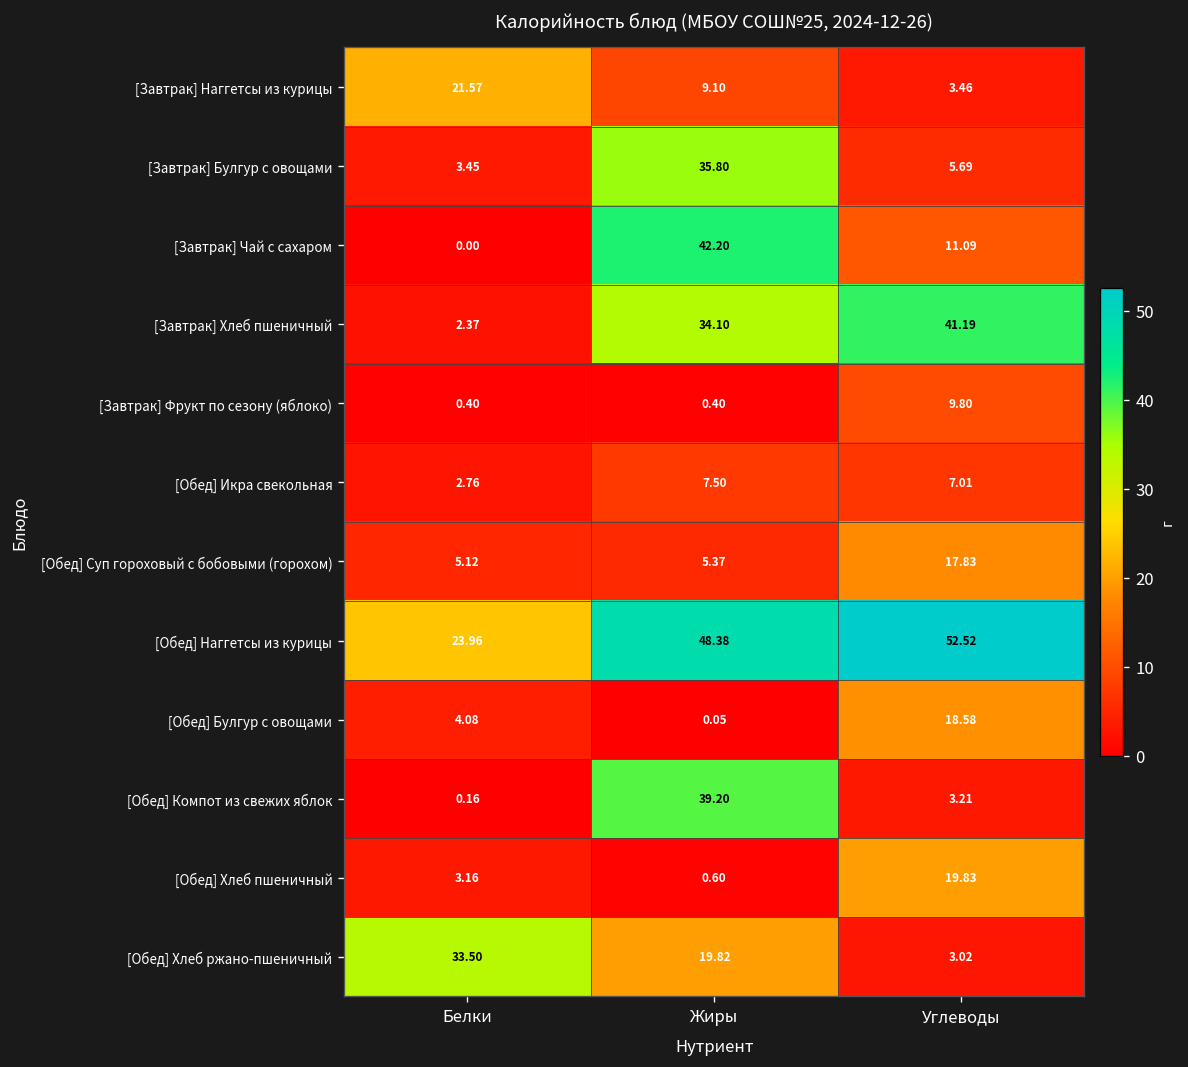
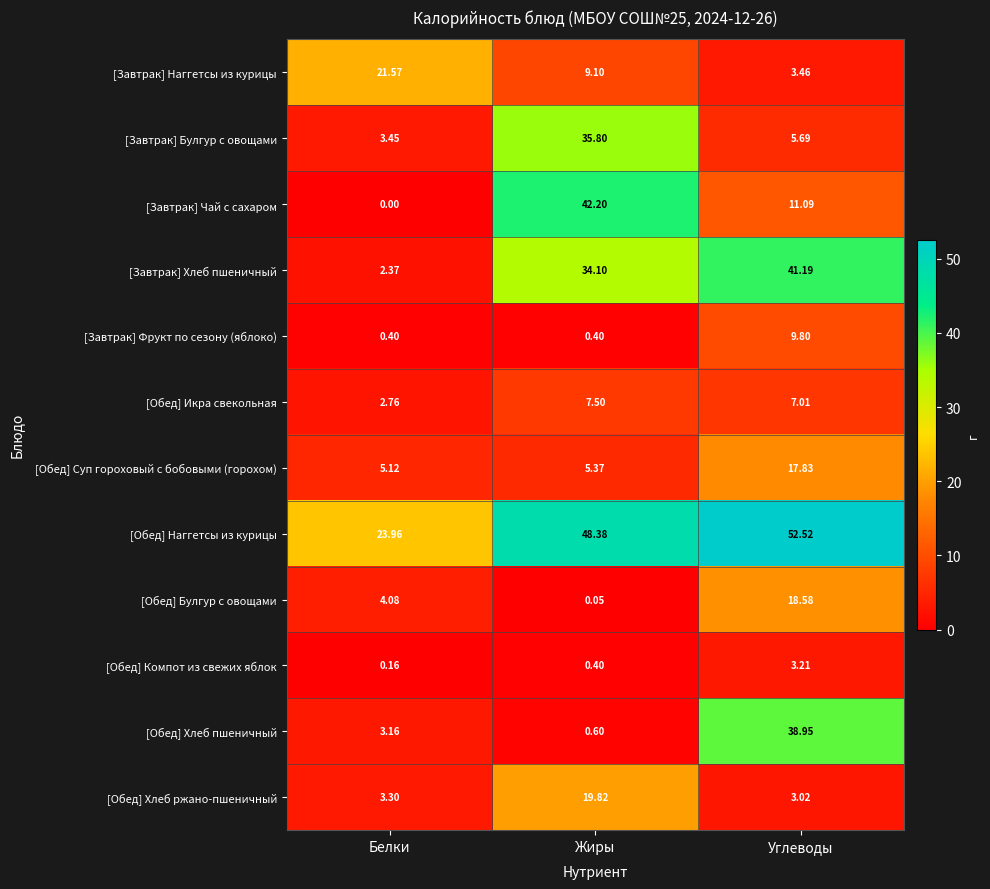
  {
    "[Завтрак] Наггетсы из курицы": {
      "Белки": 21.57,
      "Жиры": 9.10,
      "Углеводы": 3.46
    },
    "[Завтрак] Булгур с овощами": {
      "Белки": 3.45,
      "Жиры": 35.80,
      "Углеводы": 5.69
    },
    "[Завтрак] Чай с сахаром": {
      "Белки": 0.00,
      "Жиры": 42.20,
      "Углеводы": 11.09
    },
    "[Завтрак] Хлеб пшеничный": {
      "Белки": 2.37,
      "Жиры": 34.10,
      "Углеводы": 41.19
    },
    "[Завтрак] Фрукт по сезону (яблоко)": {
      "Белки": 0.40,
      "Жиры": 0.40,
      "Углеводы": 9.80
    },
    "[Обед] Икра свекольная": {
      "Белки": 2.76,
      "Жиры": 7.50,
      "Углеводы": 7.01
    },
    "[Обед] Суп гороховый с бобовыми (горохом)": {
      "Белки": 5.12,
      "Жиры": 5.37,
      "Углеводы": 17.83
    },
    "[Обед] Наггетсы из курицы": {
      "Белки": 23.96,
      "Жиры": 48.38,
      "Углеводы": 52.52
    },
    "[Обед] Булгур с овощами": {
      "Белки": 4.08,
      "Жиры": 0.05,
      "Углеводы": 18.58
    },
    "[Обед] Компот из свежих яблок": {
      "Белки": 0.16,
-     "Жиры": 39.20,
+     "Жиры": 0.40,
      "Углеводы": 3.21
    },
    "[Обед] Хлеб пшеничный": {
      "Белки": 3.16,
      "Жиры": 0.60,
-     "Углеводы": 19.83
+     "Углеводы": 38.95
    },
    "[Обед] Хлеб ржано-пшеничный": {
-     "Белки": 33.50,
+     "Белки": 3.30,
      "Жиры": 19.82,
      "Углеводы": 3.02
    }
  }
